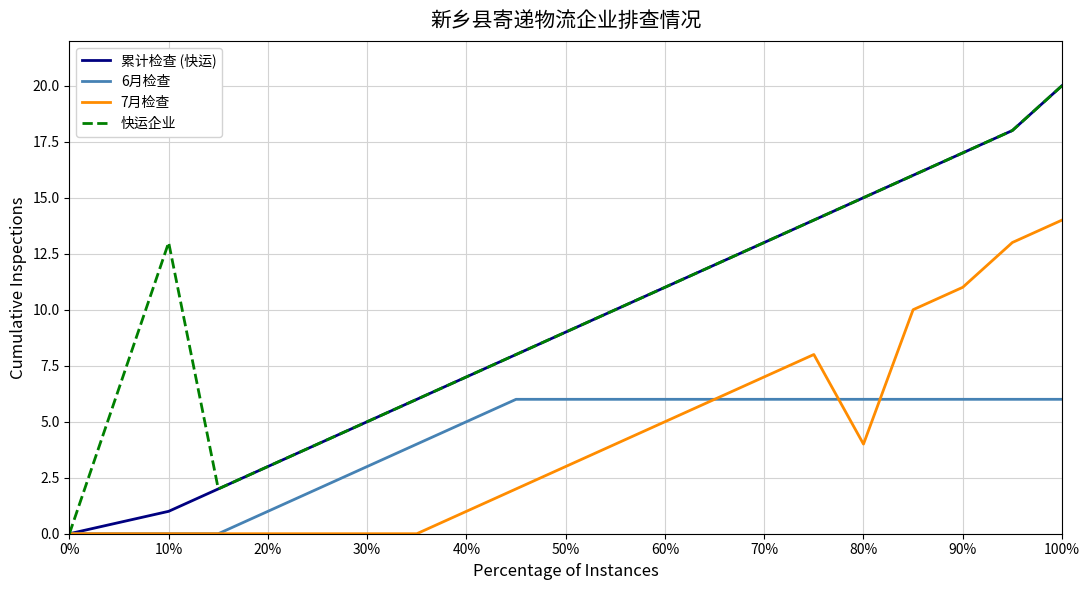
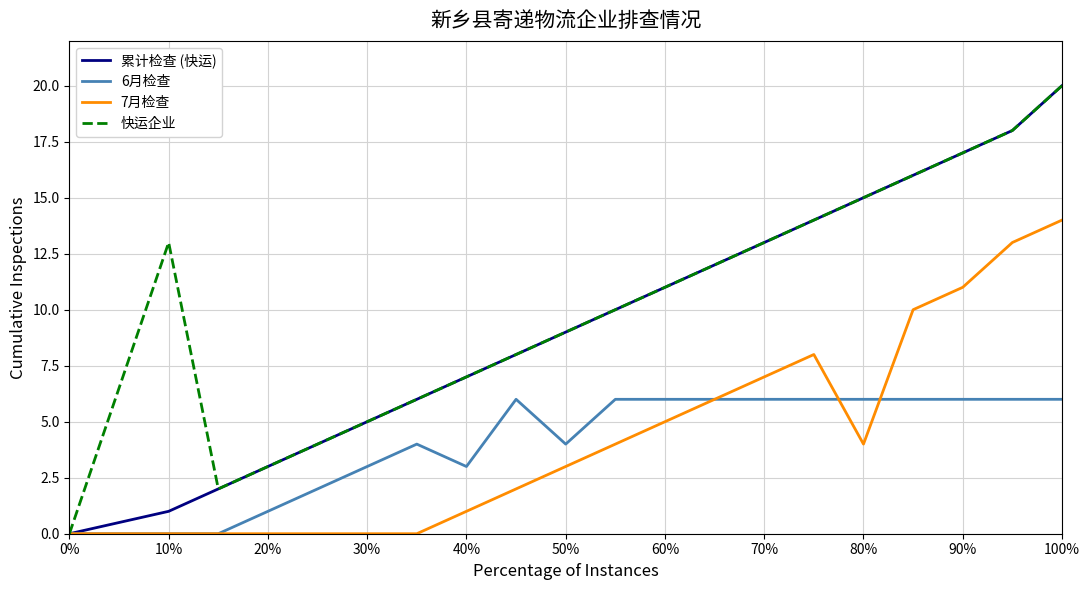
  {
    "累计检查 (快运)": {
      "10%": 1
    },
    "6月检查": {
      "20%": 1,
      "30%": 3,
-     "40%": 5,
-     "50%": 6,
+     "40%": 3,
+     "50%": 4,
      "60%": 6,
      "70%": 6,
      "80%": 6,
      "90%": 6,
      "100%": 6
    },
    "7月检查": {
      "20%": 0,
      "30%": 0,
      "40%": 1,
      "50%": 3,
      "60%": 5,
      "70%": 7,
      "80%": 4,
      "90%": 11,
      "100%": 14
    },
    "快运企业": {
      "10%": 13
    }
  }
